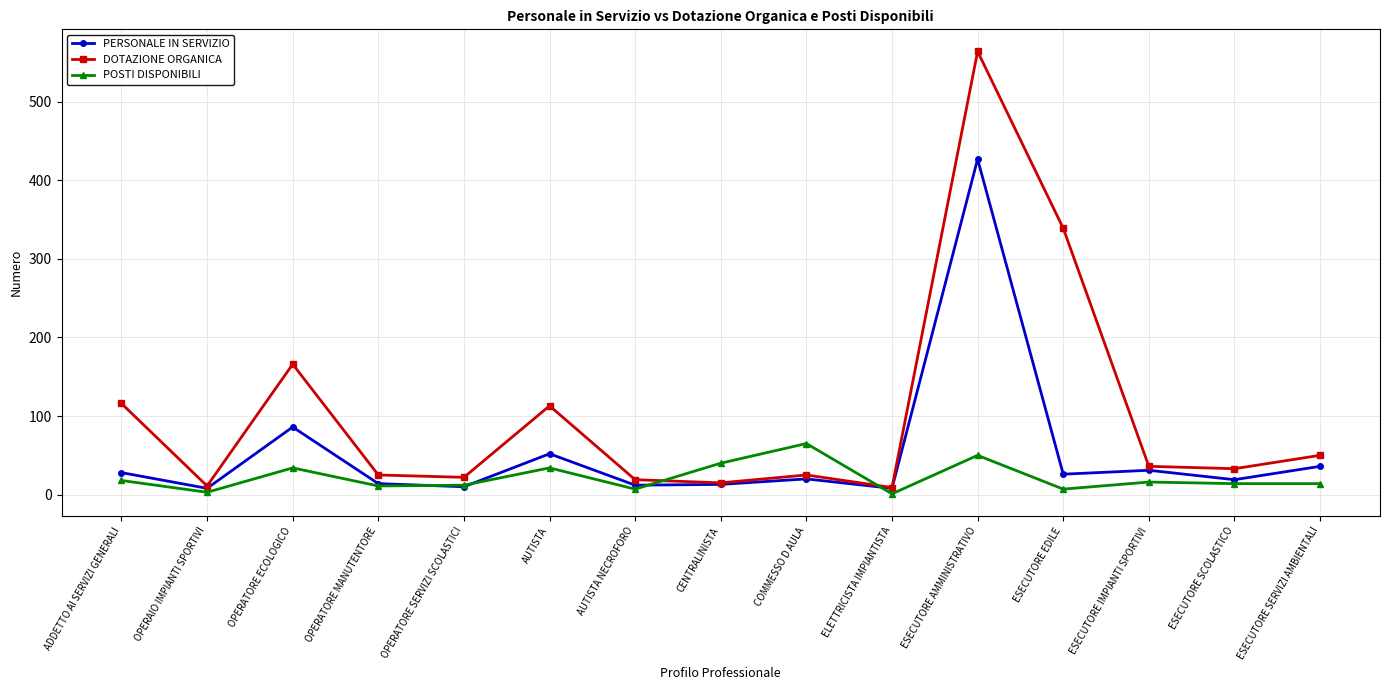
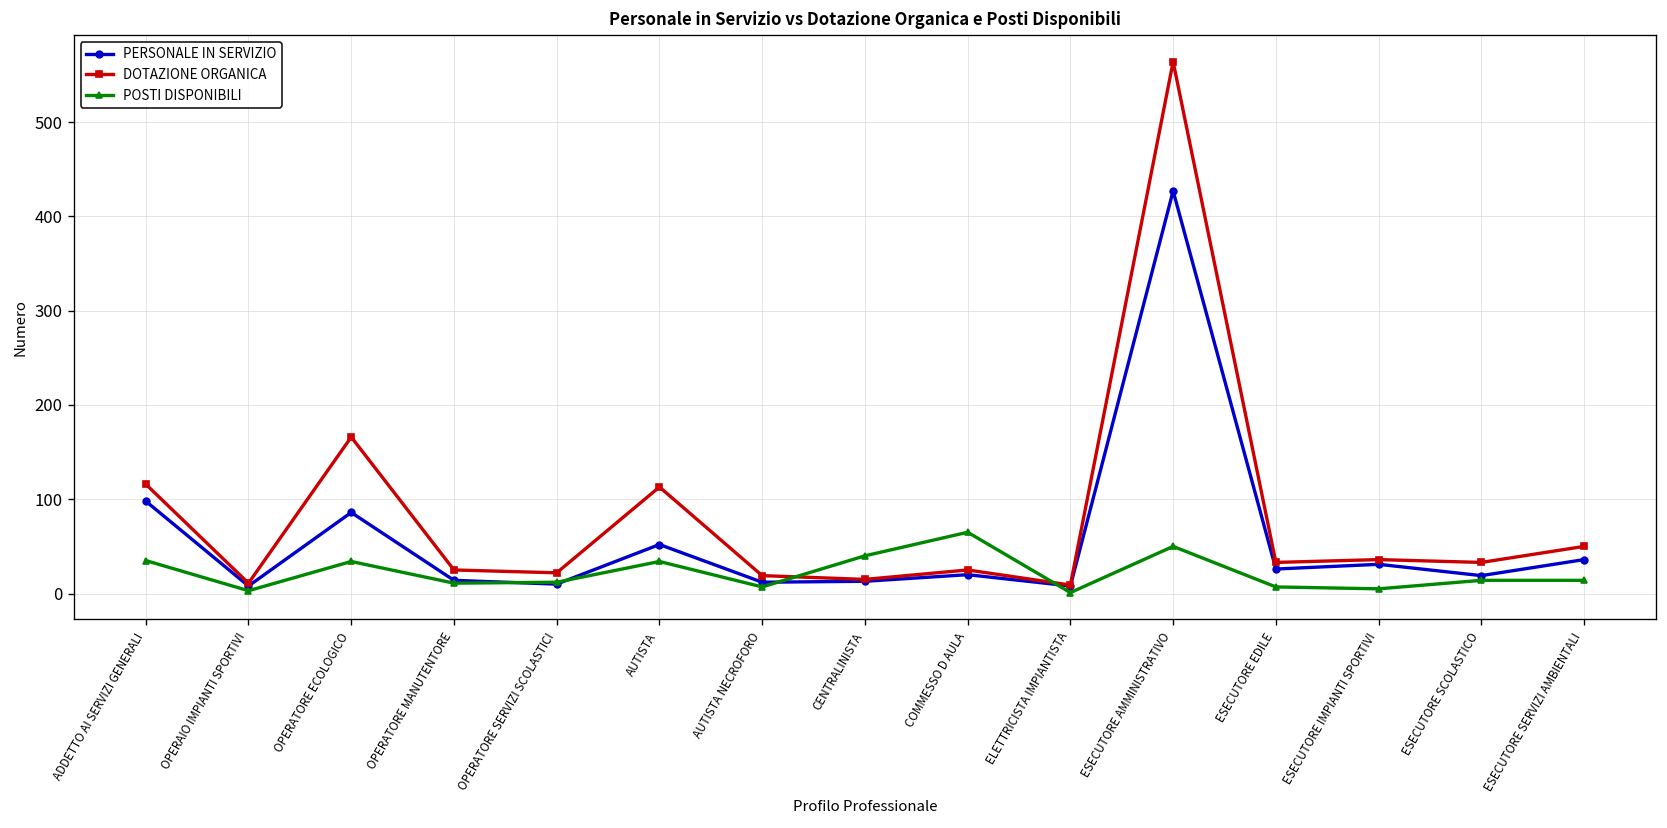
  {
    "PERSONALE IN SERVIZIO": {
-     "ADDETTO AI SERVIZI GENERALI": 30,
+     "ADDETTO AI SERVIZI GENERALI": 100,
      "OPERATORE ECOLOGICO": 90,
      "AUTISTA": 50,
      "AUTISTA NECROFORO": 10,
      "COMMESSO D AULA": 20,
      "ESECUTORE AMMINISTRATIVO": 430,
      "ESECUTORE EDILE": 30,
      "ESECUTORE IMPIANTI SPORTIVI": 30,
      "ESECUTORE SCOLASTICO": 20,
      "ESECUTORE SERVIZI AMBIENTALI": 40
    },
    "DOTAZIONE ORGANICA": {
      "ADDETTO AI SERVIZI GENERALI": 120,
      "OPERATORE ECOLOGICO": 170,
      "OPERATORE MANUTENTORE": 30,
      "OPERATORE SERVIZI SCOLASTICI": 20,
      "AUTISTA": 110,
      "AUTISTA NECROFORO": 20,
      "COMMESSO D AULA": 30,
      "ESECUTORE AMMINISTRATIVO": 560,
-     "ESECUTORE EDILE": 340,
+     "ESECUTORE EDILE": 30,
      "ESECUTORE IMPIANTI SPORTIVI": 40,
      "ESECUTORE SCOLASTICO": 30,
      "ESECUTORE SERVIZI AMBIENTALI": 50
    },
    "POSTI DISPONIBILI": {
-     "ADDETTO AI SERVIZI GENERALI": 20,
+     "ADDETTO AI SERVIZI GENERALI": 40,
      "OPERAIO IMPIANTI SPORTIVI": 0,
      "OPERATORE ECOLOGICO": 30,
      "AUTISTA": 30,
      "AUTISTA NECROFORO": 10,
      "CENTRALINISTA": 40,
      "COMMESSO D AULA": 70,
      "ELETTRICISTA IMPIANTISTA": 0,
      "ESECUTORE AMMINISTRATIVO": 50,
      "ESECUTORE EDILE": 10,
-     "ESECUTORE IMPIANTI SPORTIVI": 20,
+     "ESECUTORE IMPIANTI SPORTIVI": 10,
      "ESECUTORE SCOLASTICO": 10,
      "ESECUTORE SERVIZI AMBIENTALI": 10
    }
  }
